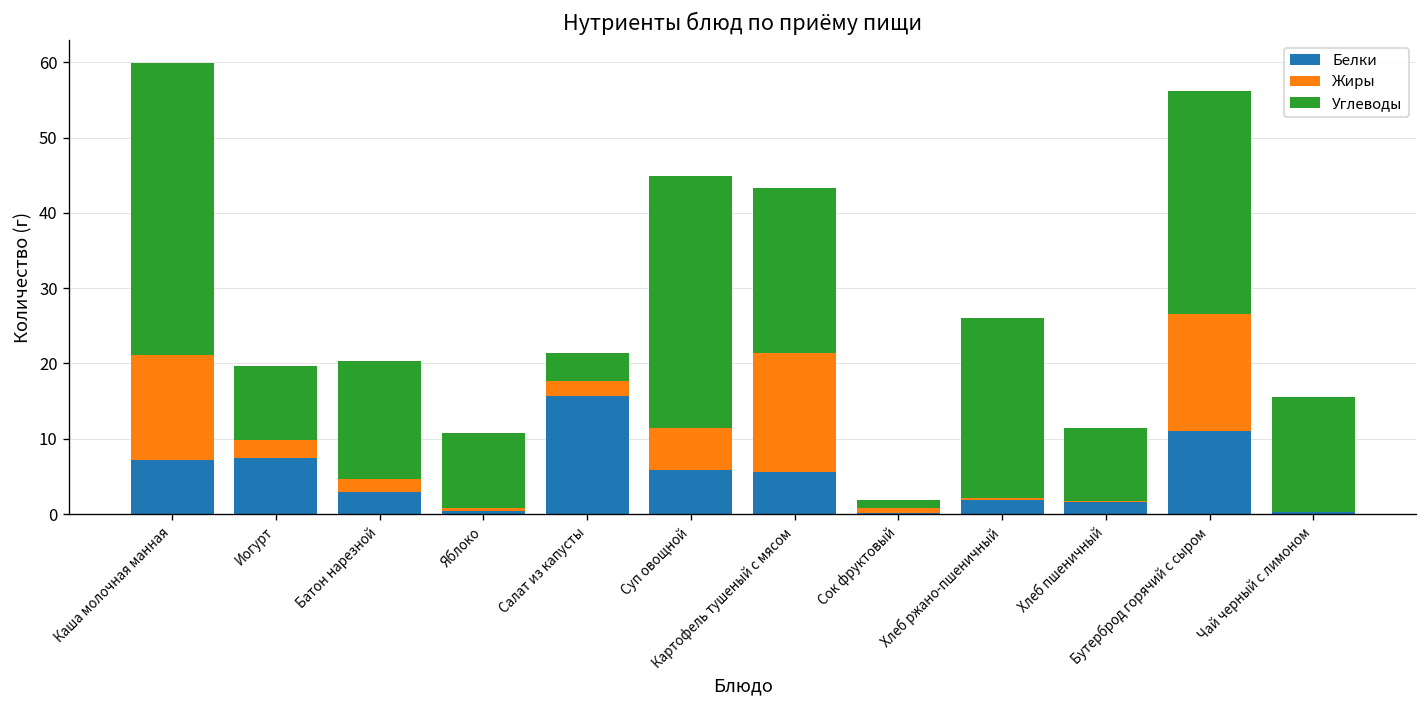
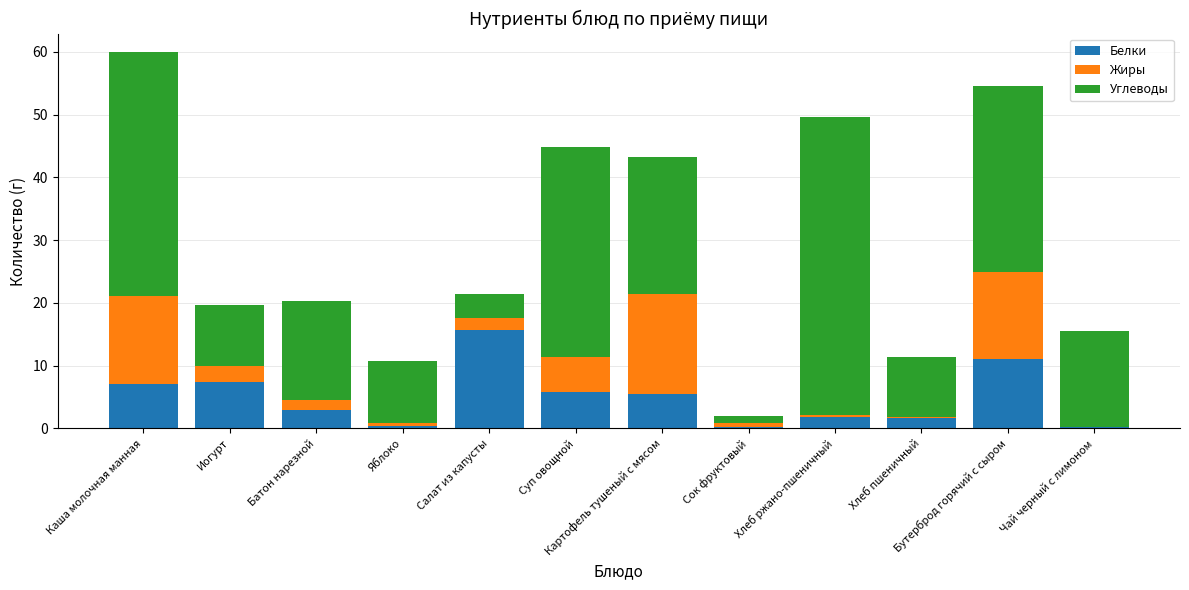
  {
    "Белки": {
      "Каша молочная манная": 7,
      "Иогурт": 7,
      "Батон нарезной": 3,
      "Яблоко": 0,
      "Салат из капусты": 16,
      "Суп овощной": 6,
      "Картофель тушеный с мясом": 6,
      "Хлеб ржано-пшеничный": 2,
      "Хлеб пшеничный": 2,
      "Бутерброд горячий с сыром": 11
    },
    "Жиры": {
      "Каша молочная манная": 14,
      "Иогурт": 3,
      "Батон нарезной": 2,
      "Яблоко": 0,
      "Салат из капусты": 2,
      "Суп овощной": 6,
      "Картофель тушеный с мясом": 16,
      "Сок фруктовый": 1,
-     "Бутерброд горячий с сыром": 16
+     "Бутерброд горячий с сыром": 14
    },
    "Углеводы": {
      "Каша молочная манная": 39,
      "Иогурт": 10,
      "Батон нарезной": 16,
      "Яблоко": 10,
      "Салат из капусты": 4,
      "Суп овощной": 34,
      "Картофель тушеный с мясом": 22,
      "Сок фруктовый": 1,
-     "Хлеб ржано-пшеничный": 24,
+     "Хлеб ржано-пшеничный": 48,
      "Хлеб пшеничный": 10,
      "Бутерброд горячий с сыром": 30,
      "Чай черный с лимоном": 15
    }
  }
